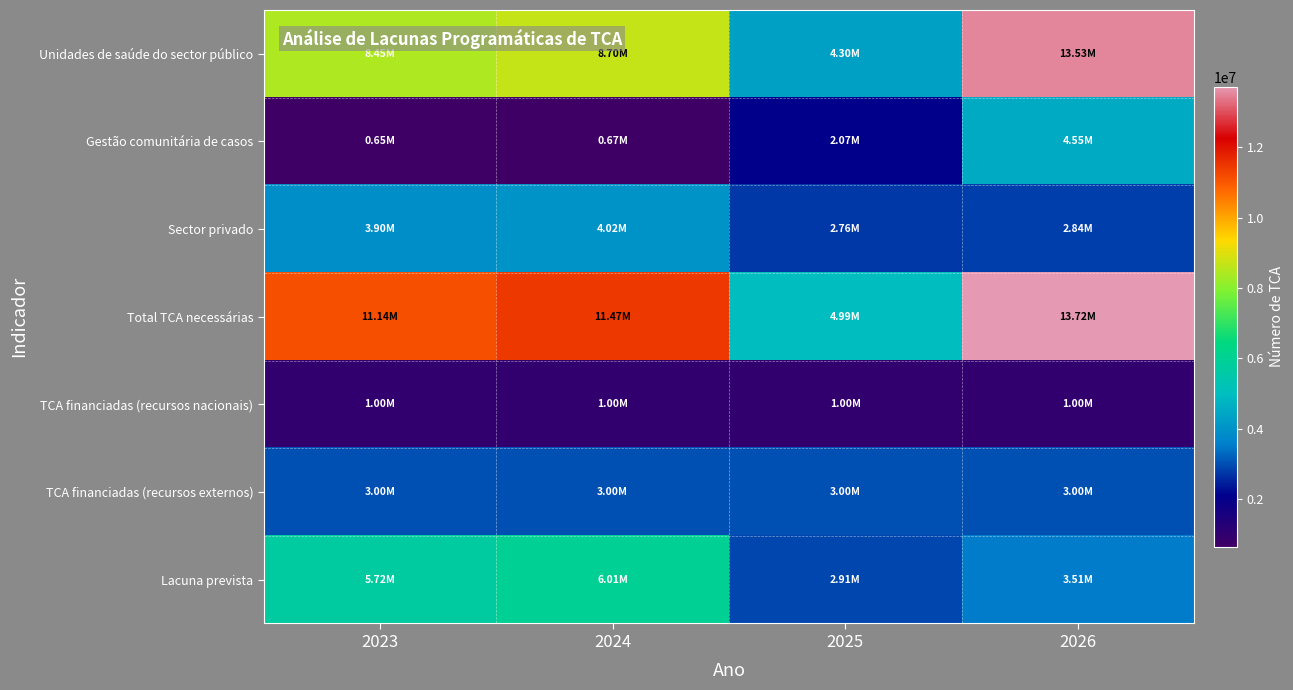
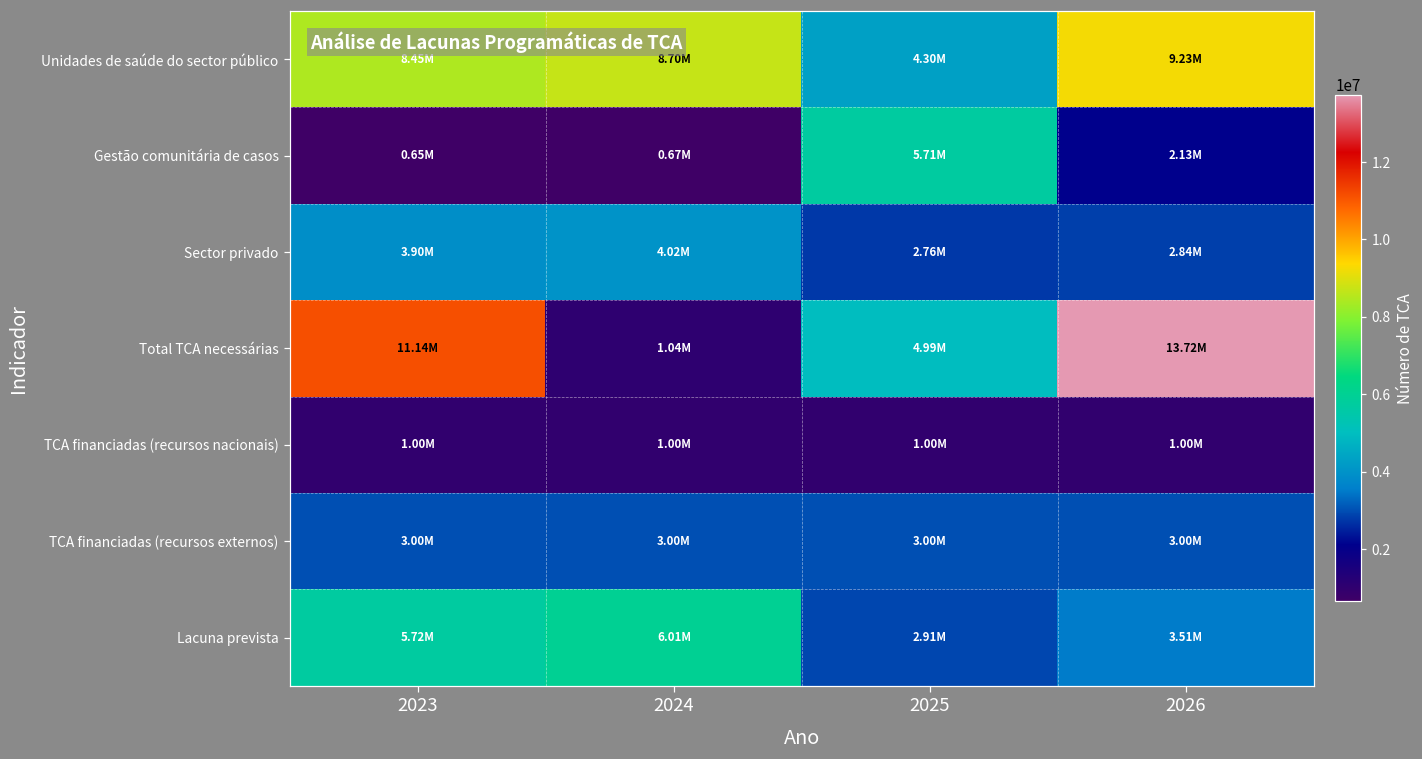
  {
    "Unidades de saúde do sector público": {
      "2025": "4.30M",
-     "2026": "13.53M"
+     "2026": "9.23M"
    },
    "Gestão comunitária de casos": {
      "2023": "0.65M",
      "2024": "0.67M",
-     "2025": "2.07M",
-     "2026": "4.55M"
+     "2025": "5.71M",
+     "2026": "2.13M"
    },
    "Sector privado": {
      "2023": "3.90M",
      "2024": "4.02M",
      "2025": "2.76M",
      "2026": "2.84M"
    },
    "Total TCA necessárias": {
      "2023": "11.14M",
-     "2024": "11.47M",
+     "2024": "1.04M",
      "2025": "4.99M",
      "2026": "13.72M"
    },
    "TCA financiadas (recursos nacionais)": {
      "2023": "1.00M",
      "2024": "1.00M",
      "2025": "1.00M",
      "2026": "1.00M"
    },
    "TCA financiadas (recursos externos)": {
      "2023": "3.00M",
      "2024": "3.00M",
      "2025": "3.00M",
      "2026": "3.00M"
    },
    "Lacuna prevista": {
      "2023": "5.72M",
      "2024": "6.01M",
      "2025": "2.91M",
      "2026": "3.51M"
    }
  }
